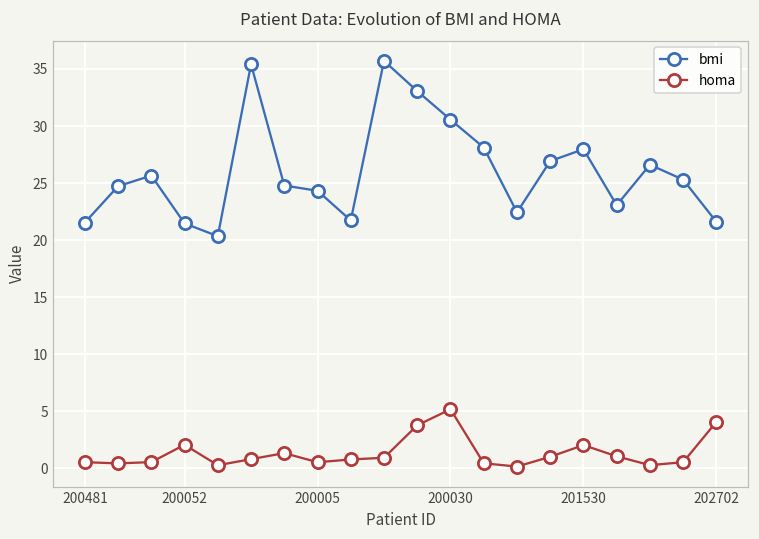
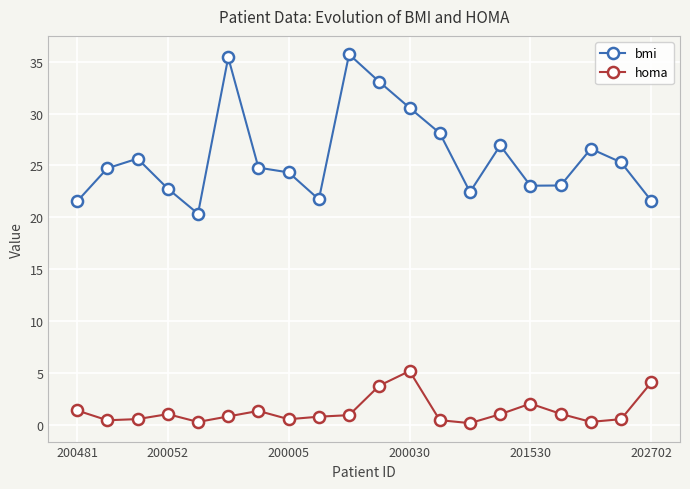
  {
    "bmi": {
      "200481": 21.5,
-     "200052": 21.5,
+     "200052": 22.8,
      "200005": 24.3,
      "200030": 30.6,
-     "201530": 28.0,
+     "201530": 23.1,
      "202702": 21.6
    },
    "homa": {
-     "200481": 0.6,
-     "200052": 2.1,
+     "200481": 1.4,
+     "200052": 1.0,
      "200005": 0.5,
      "200030": 5.2,
      "201530": 2.0,
      "202702": 4.1
    }
  }
